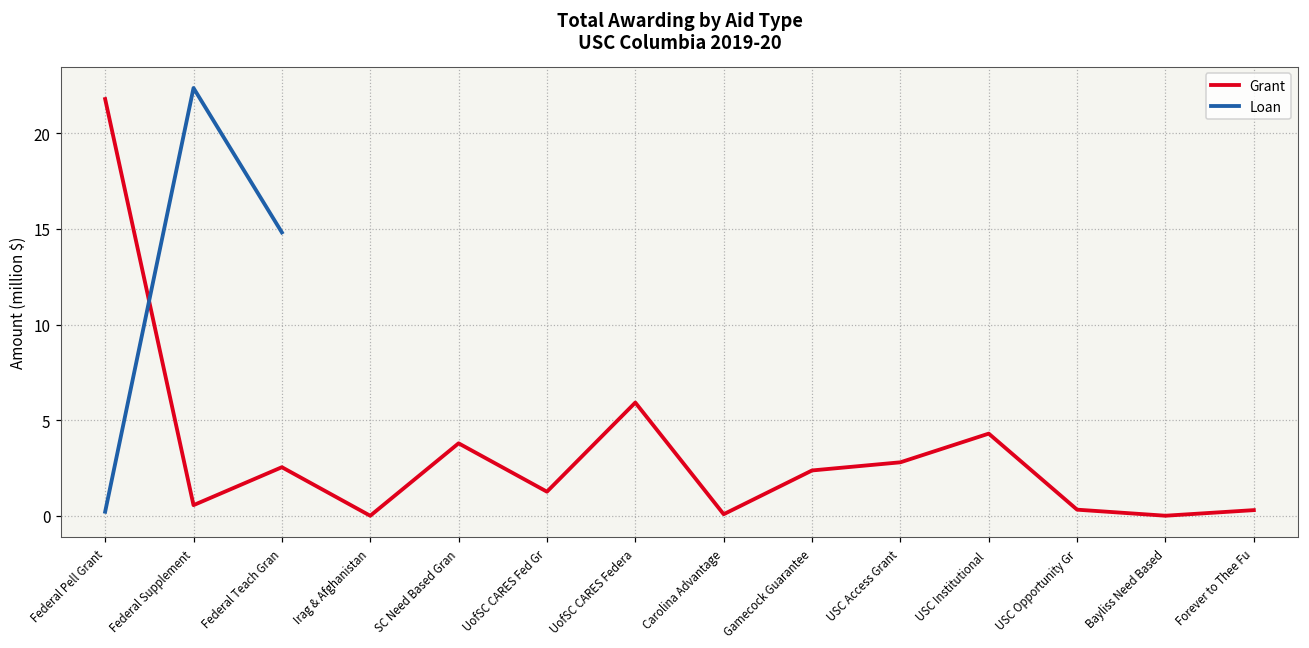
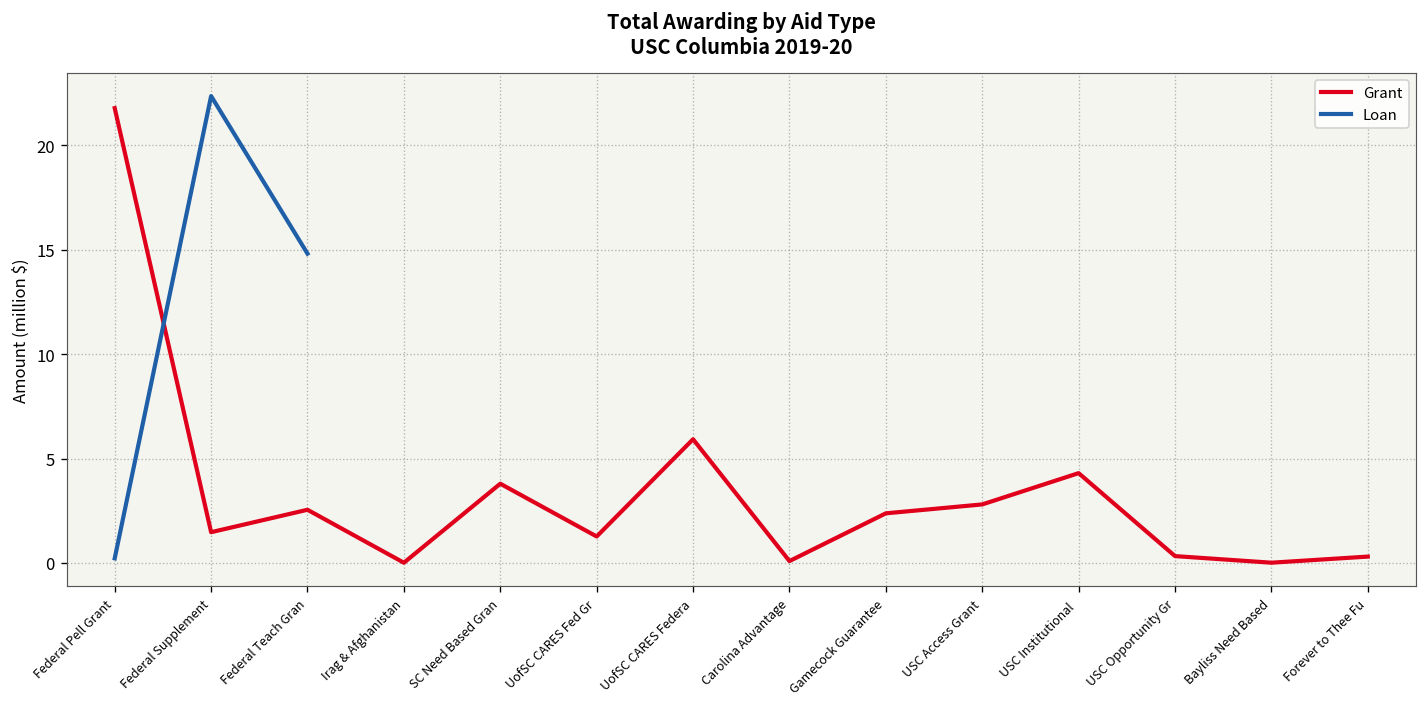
  {
    "Grant": {
      "Federal Pell Grant": 21.8,
-     "Federal Supplement": 0.6,
+     "Federal Supplement": 1.5,
      "Federal Teach Gran": 2.5,
      "Irag & Afghanistan": 0.0,
      "SC Need Based Gran": 3.8,
      "UofSC CARES Fed Gr": 1.3,
      "UofSC CARES Federa": 5.9,
      "Carolina Advantage": 0.1,
      "Gamecock Guarantee": 2.4,
      "USC Access Grant": 2.8,
      "USC Institutional": 4.3,
      "USC Opportunity Gr": 0.3,
      "Bayliss Need Based": 0.0,
      "Forever to Thee Fu": 0.3
    },
    "Loan": {
      "Federal Pell Grant": 0.2,
      "Federal Supplement": 22.4,
      "Federal Teach Gran": 14.8
    }
  }
